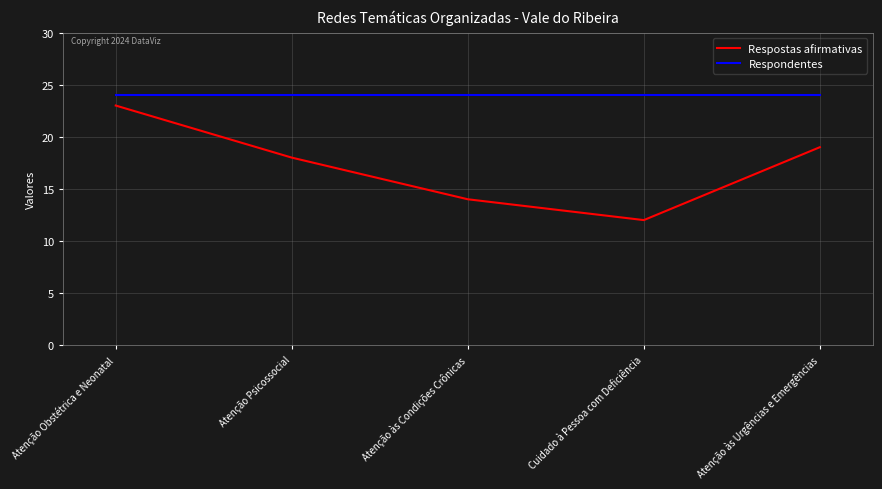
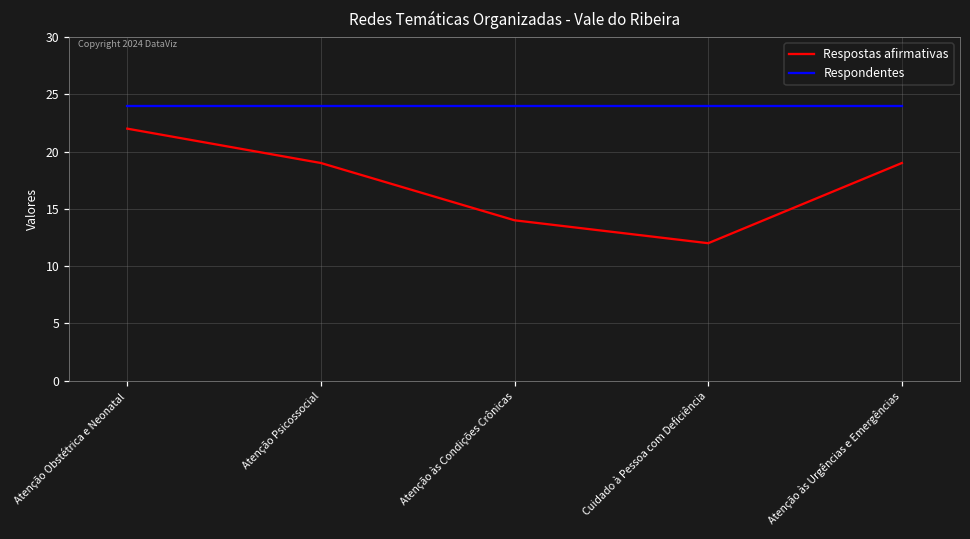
  {
    "Respostas afirmativas": {
-     "Atenção Obstétrica e Neonatal": 23,
-     "Atenção Psicossocial": 18,
+     "Atenção Obstétrica e Neonatal": 22,
+     "Atenção Psicossocial": 19,
      "Atenção às Condições Crônicas": 14,
      "Cuidado à Pessoa com Deficiência": 12,
      "Atenção às Urgências e Emergências": 19
    },
    "Respondentes": {
      "Atenção Obstétrica e Neonatal": 24,
      "Atenção Psicossocial": 24,
      "Atenção às Condições Crônicas": 24,
      "Cuidado à Pessoa com Deficiência": 24,
      "Atenção às Urgências e Emergências": 24
    }
  }
